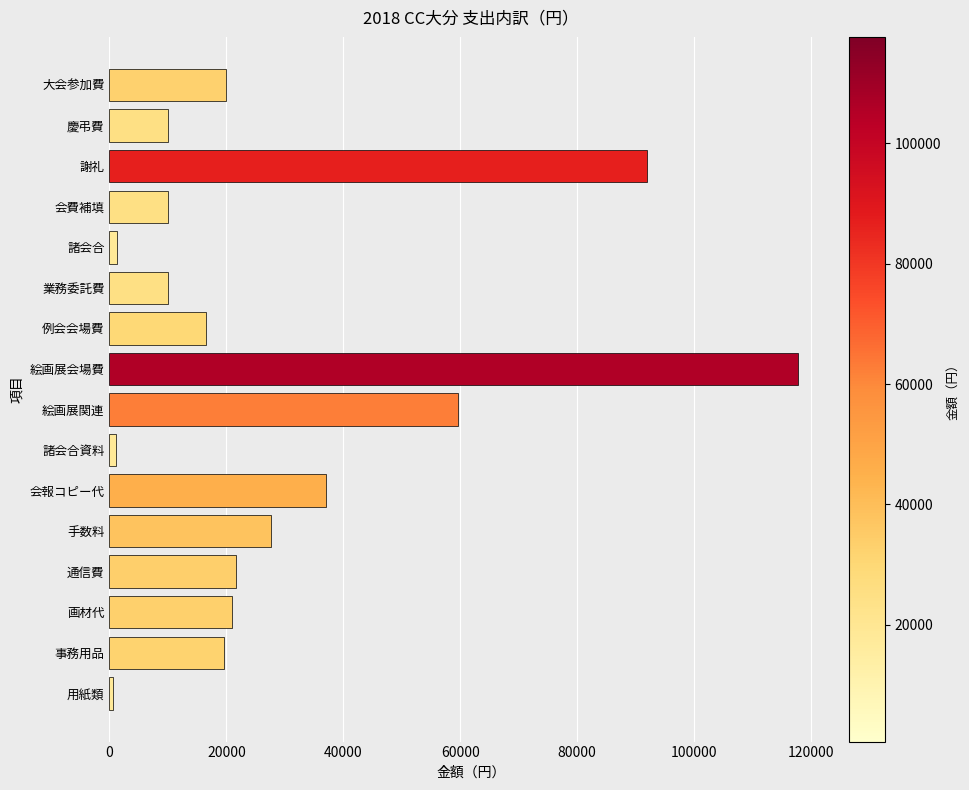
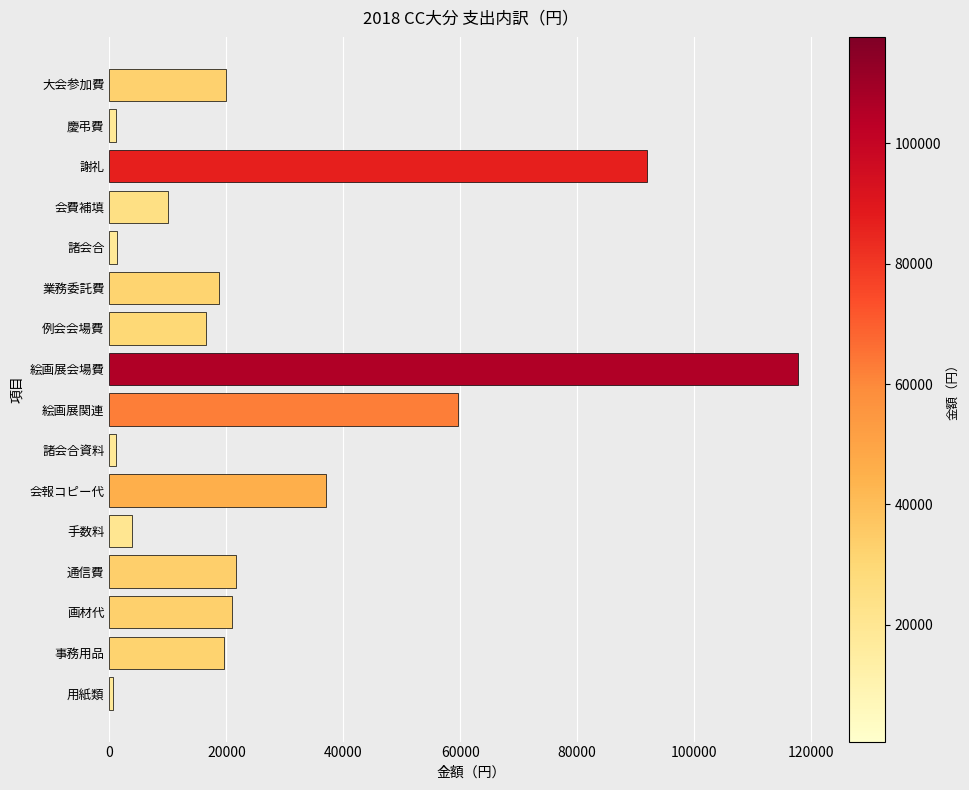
  {
    "大会参加費": 20000,
-   "慶弔費": 10000,
+   "慶弔費": 1000,
    "謝礼": 92000,
    "会費補填": 10000,
    "諸会合": 1000,
-   "業務委託費": 10000,
+   "業務委託費": 19000,
    "例会会場費": 17000,
    "絵画展会場費": 118000,
    "絵画展関連": 60000,
    "諸会合資料": 1000,
    "会報コピー代": 37000,
-   "手数料": 28000,
+   "手数料": 4000,
    "通信費": 22000,
    "画材代": 21000,
    "事務用品": 20000,
    "用紙類": 1000
  }
